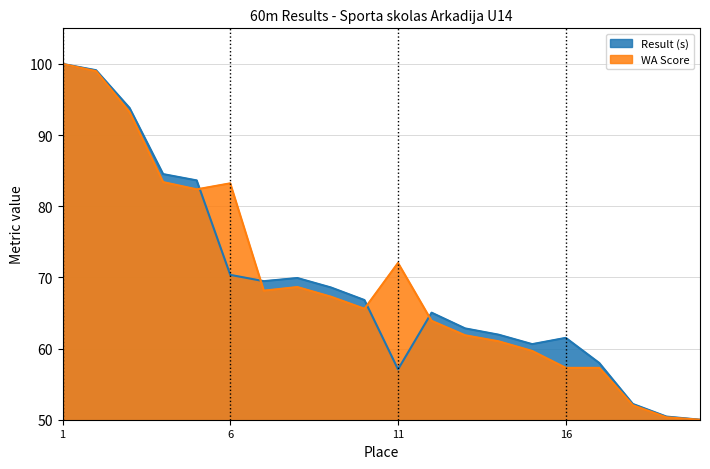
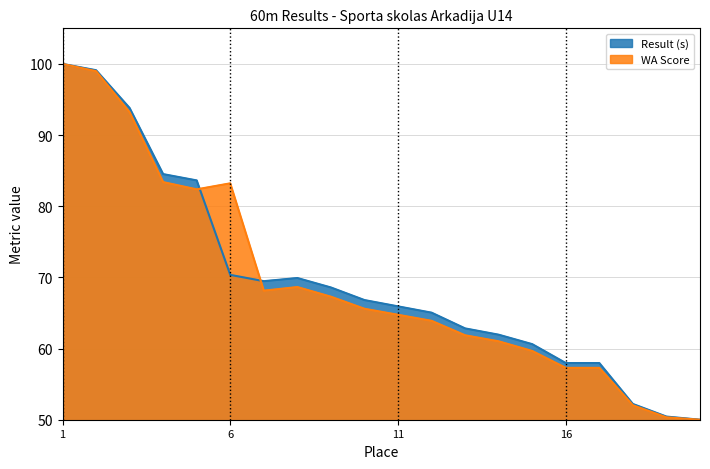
  {
    "Result (s)": {
      "6": 70,
-     "11": 57,
-     "16": 62
+     "11": 66,
+     "16": 58
    },
    "WA Score": {
      "6": 83,
-     "11": 72,
+     "11": 65,
      "16": 57
    }
  }
